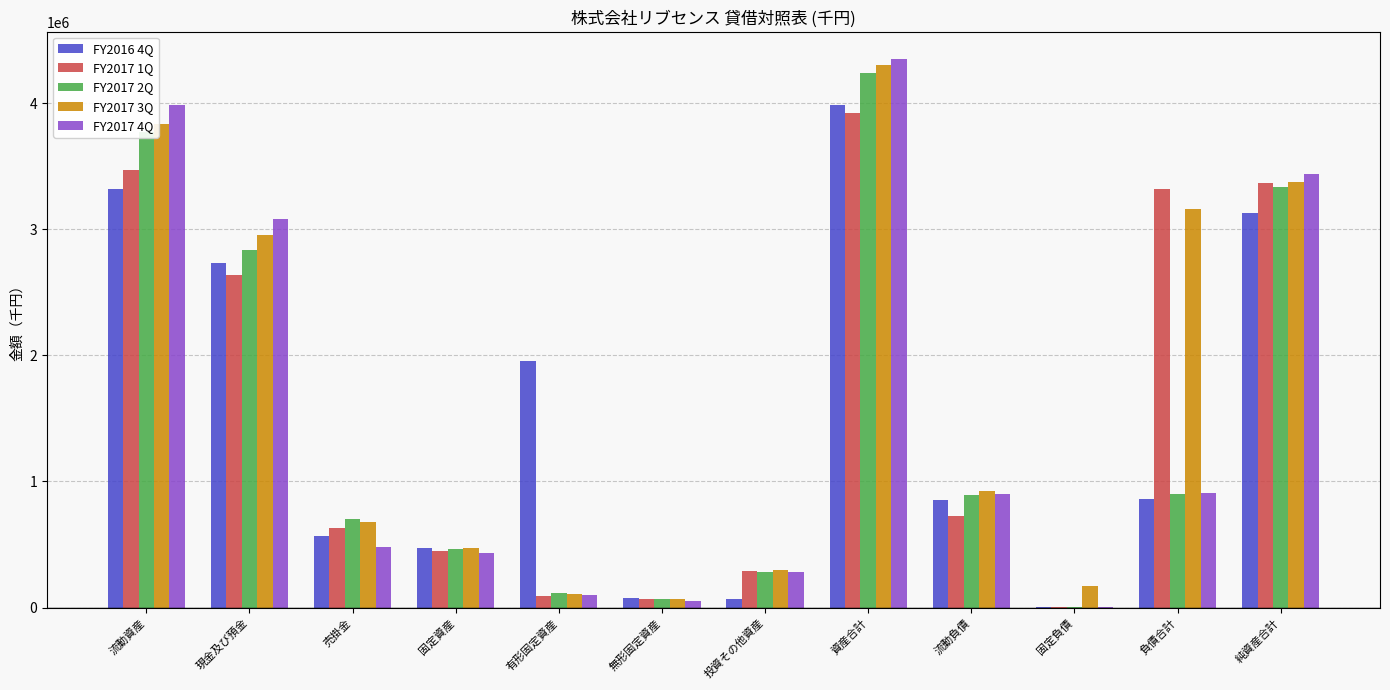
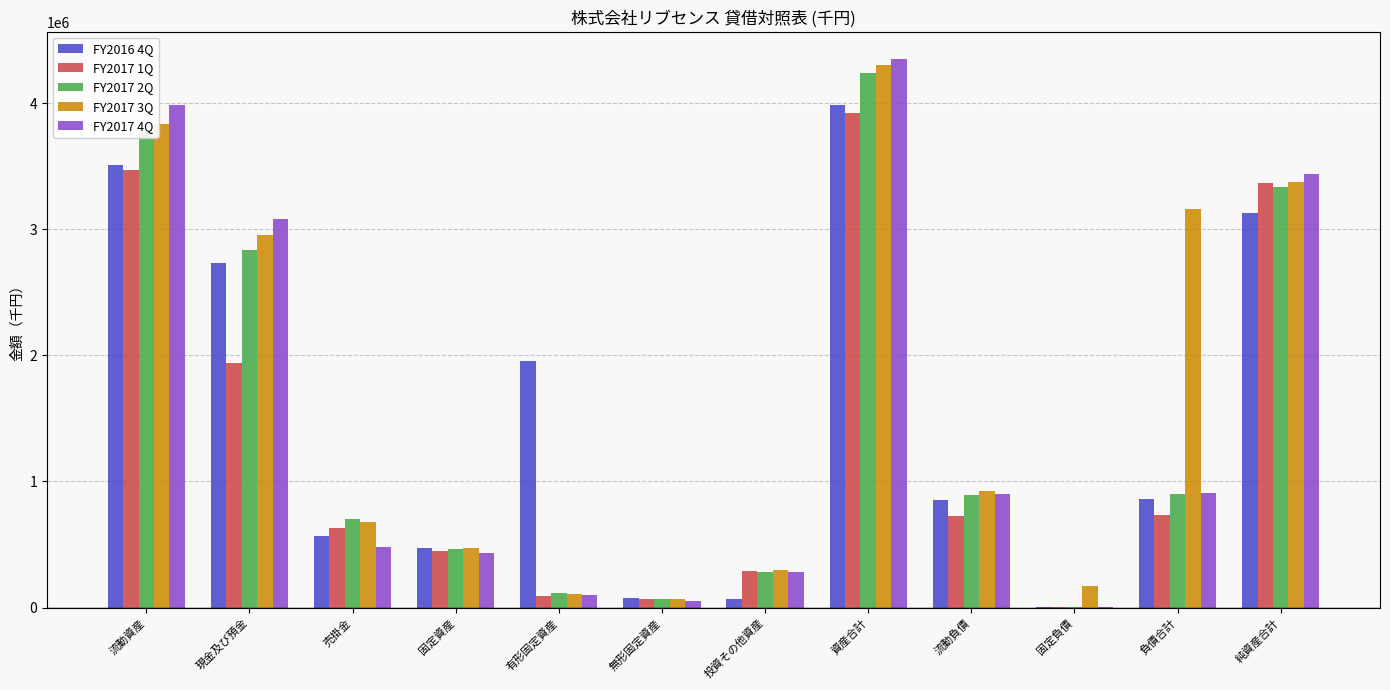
  {
    "FY2016 4Q": {
-     "流動資産": 3320000,
+     "流動資産": 3510000,
      "現金及び預金": 2730000,
      "売掛金": 560000,
      "固定資産": 470000,
      "有形固定資産": 1960000,
      "無形固定資産": 80000,
      "投資その他資産": 70000,
      "資産合計": 3980000,
      "流動負債": 850000,
      "負債合計": 860000,
      "純資産合計": 3130000
    },
    "FY2017 1Q": {
      "流動資産": 3470000,
-     "現金及び預金": 2640000,
+     "現金及び預金": 1940000,
      "売掛金": 630000,
      "固定資産": 450000,
      "有形固定資産": 90000,
      "無形固定資産": 70000,
      "投資その他資産": 290000,
      "資産合計": 3920000,
      "流動負債": 730000,
-     "負債合計": 3320000,
+     "負債合計": 730000,
      "純資産合計": 3360000
    },
    "FY2017 2Q": {
      "現金及び預金": 2840000,
      "売掛金": 700000,
      "固定資産": 470000,
      "有形固定資産": 120000,
      "無形固定資産": 70000,
      "投資その他資産": 280000,
      "資産合計": 4240000,
      "流動負債": 890000,
      "負債合計": 900000,
      "純資産合計": 3340000
    },
    "FY2017 3Q": {
      "流動資産": 3830000,
      "現金及び預金": 2950000,
      "売掛金": 680000,
      "固定資産": 470000,
      "有形固定資産": 110000,
      "無形固定資産": 70000,
      "投資その他資産": 290000,
      "資産合計": 4300000,
      "流動負債": 920000,
      "固定負債": 170000,
      "負債合計": 3160000,
      "純資産合計": 3370000
    },
    "FY2017 4Q": {
      "流動資産": 3990000,
      "現金及び預金": 3080000,
      "売掛金": 480000,
      "固定資産": 440000,
      "有形固定資産": 100000,
      "無形固定資産": 60000,
      "投資その他資産": 280000,
      "資産合計": 4350000,
      "流動負債": 900000,
      "負債合計": 910000,
      "純資産合計": 3440000
    }
  }
